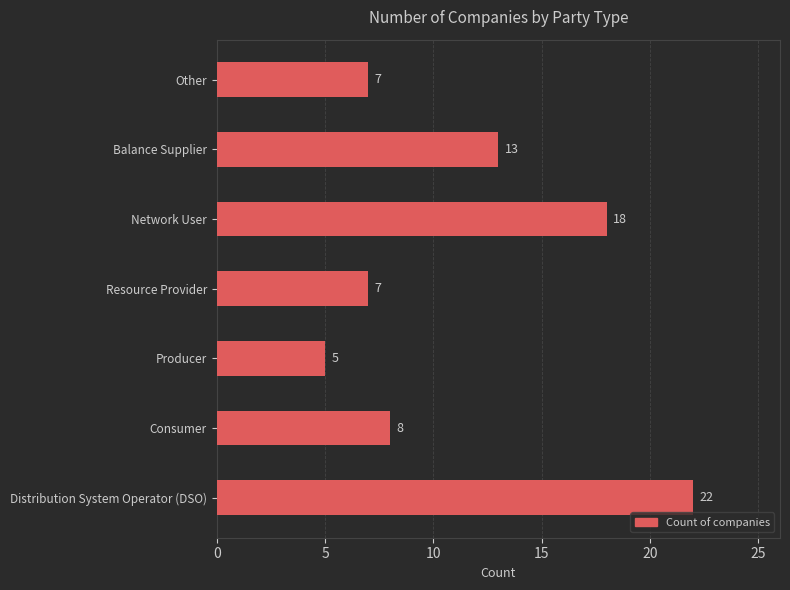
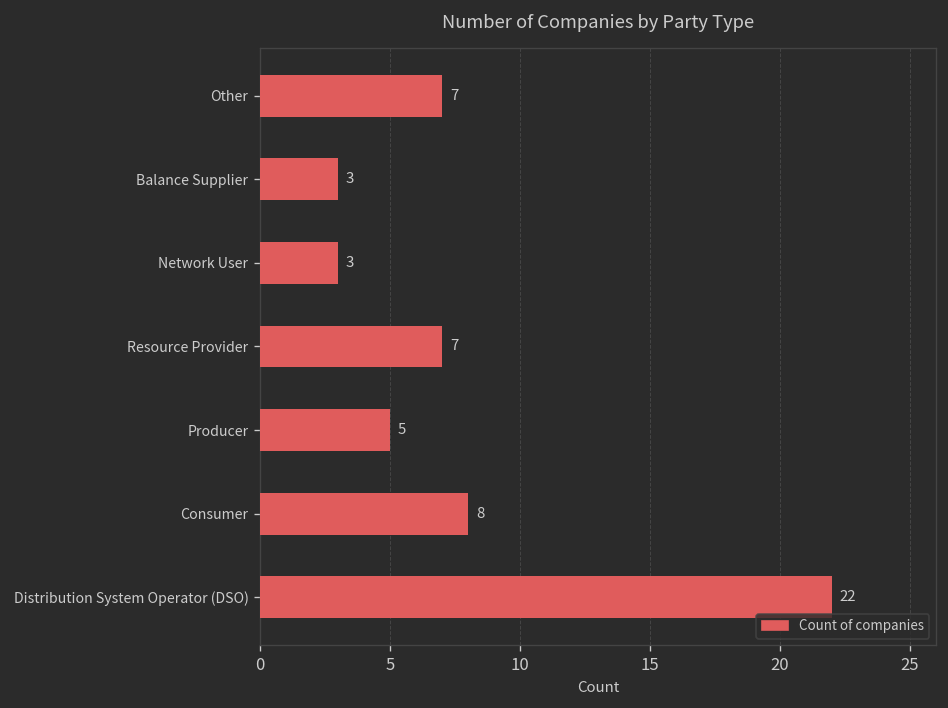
  {
    "Other": 7,
-   "Balance Supplier": 13,
-   "Network User": 18,
+   "Balance Supplier": 3,
+   "Network User": 3,
    "Resource Provider": 7,
    "Producer": 5,
    "Consumer": 8,
    "Distribution System Operator (DSO)": 22
  }
